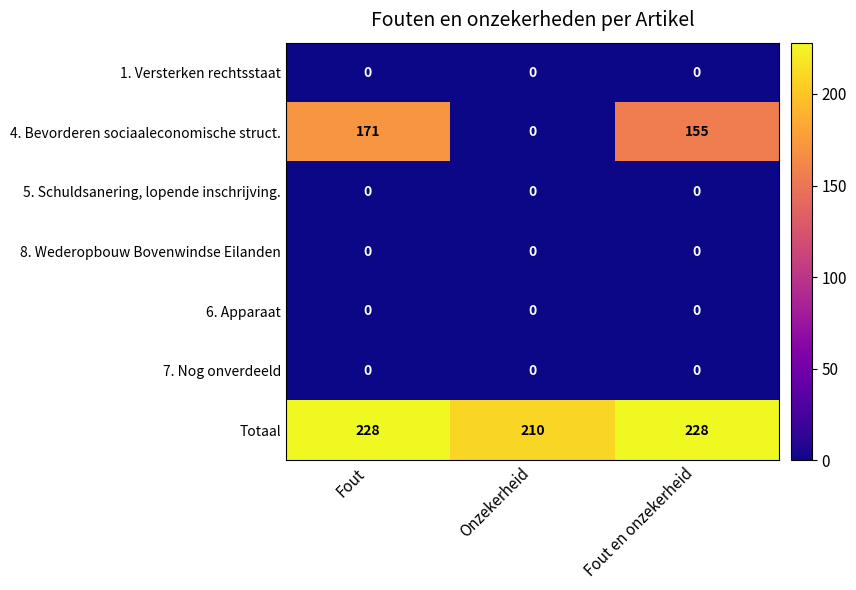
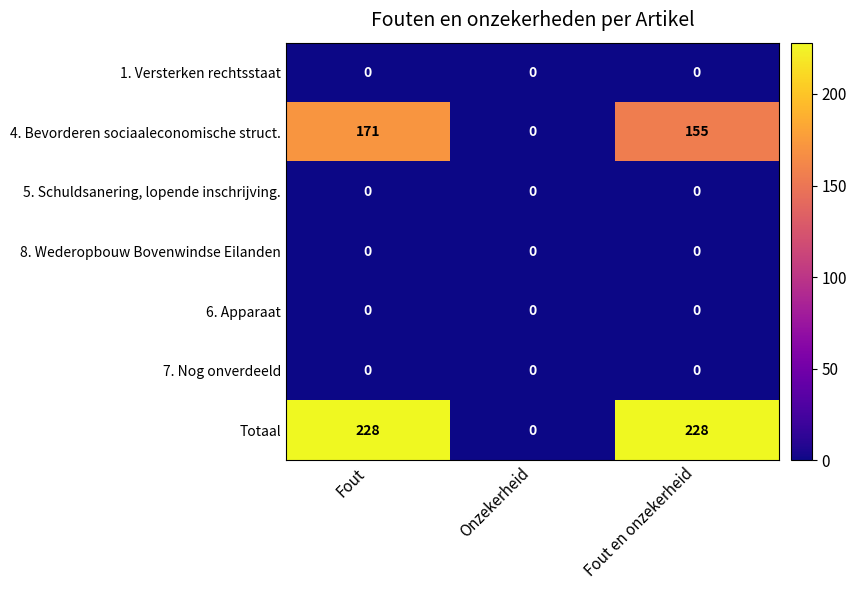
  {
    "1. Versterken rechtsstaat": {
      "Fout": 0,
      "Onzekerheid": 0,
      "Fout en onzekerheid": 0
    },
    "4. Bevorderen sociaaleconomische struct.": {
      "Fout": 171,
      "Onzekerheid": 0,
      "Fout en onzekerheid": 155
    },
    "5. Schuldsanering, lopende inschrijving.": {
      "Fout": 0,
      "Onzekerheid": 0,
      "Fout en onzekerheid": 0
    },
    "8. Wederopbouw Bovenwindse Eilanden": {
      "Fout": 0,
      "Onzekerheid": 0,
      "Fout en onzekerheid": 0
    },
    "6. Apparaat": {
      "Fout": 0,
      "Onzekerheid": 0,
      "Fout en onzekerheid": 0
    },
    "7. Nog onverdeeld": {
      "Fout": 0,
      "Onzekerheid": 0,
      "Fout en onzekerheid": 0
    },
    "Totaal": {
      "Fout": 228,
-     "Onzekerheid": 210,
+     "Onzekerheid": 0,
      "Fout en onzekerheid": 228
    }
  }
